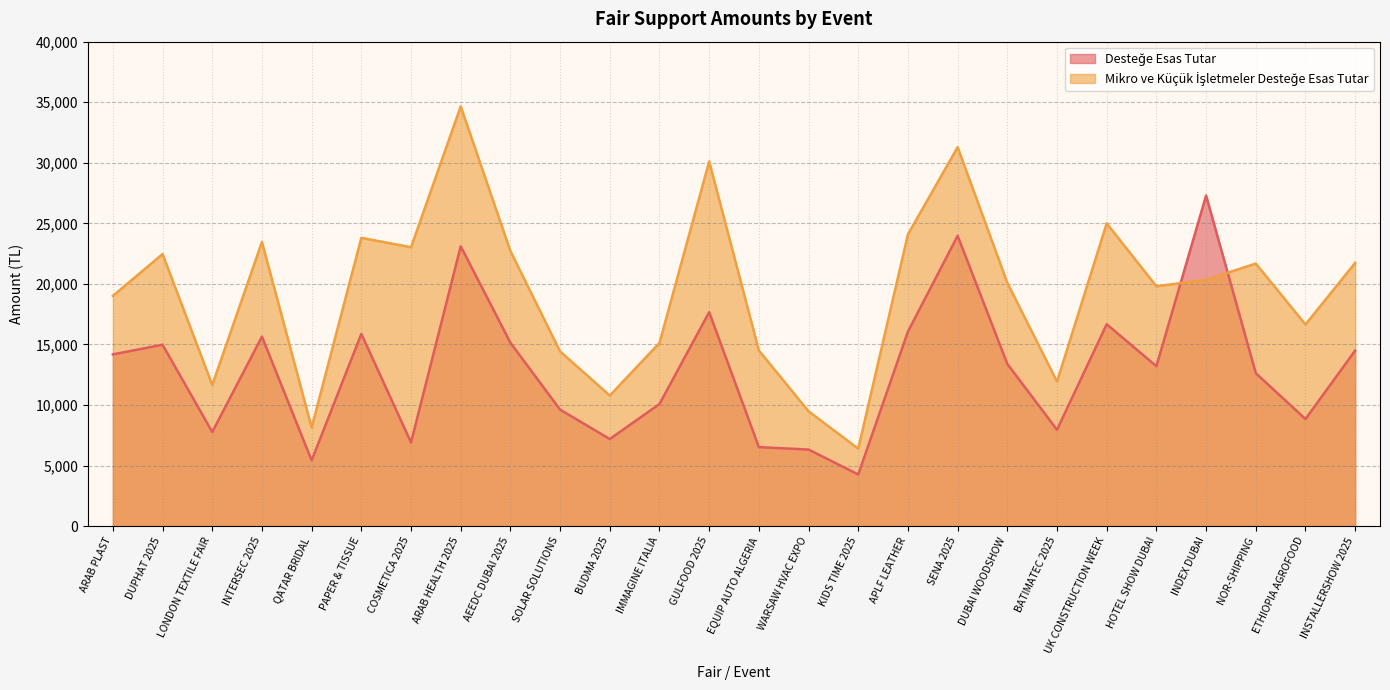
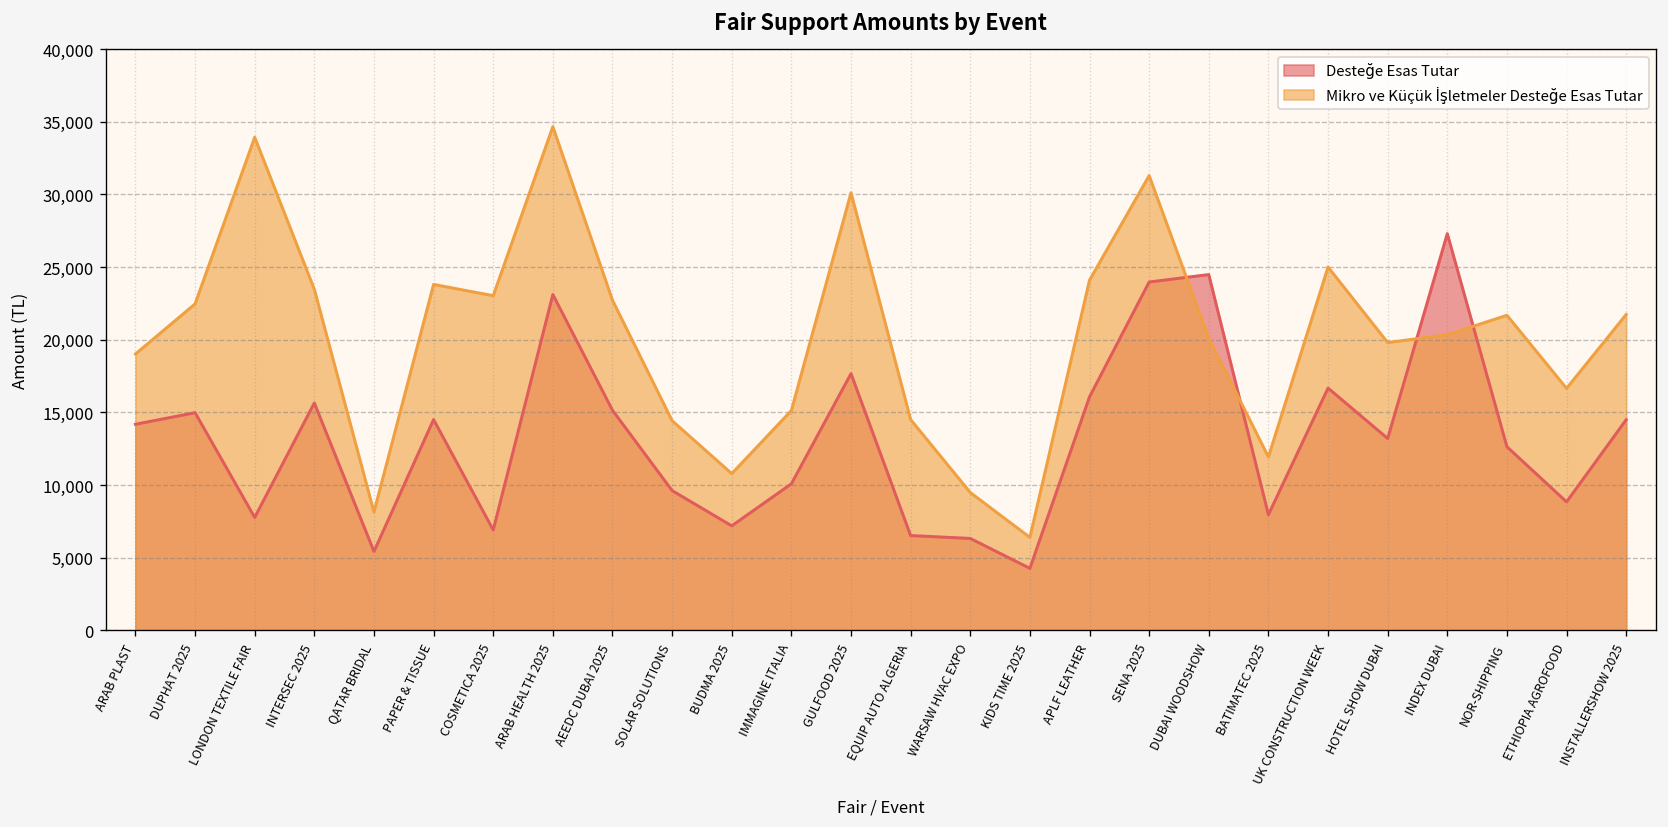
  {
    "Desteğe Esas Tutar": {
      "ARAB PLAST": "14,200",
      "DUPHAT 2025": "15,000",
      "LONDON TEXTILE FAIR": "7,800",
      "INTERSEC 2025": "15,600",
      "QATAR BRIDAL": "5,400",
-     "PAPER & TISSUE": "15,900",
+     "PAPER & TISSUE": "14,500",
      "COSMETICA 2025": "6,900",
      "ARAB HEALTH 2025": "23,100",
      "AEEDC DUBAI 2025": "15,100",
      "SOLAR SOLUTIONS": "9,600",
      "BUDMA 2025": "7,200",
      "IMMAGINE ITALIA": "10,100",
      "GULFOOD 2025": "17,700",
      "EQUIP AUTO ALGERIA": "6,500",
      "WARSAW HVAC EXPO": "6,300",
      "KIDS TIME 2025": "4,300",
      "APLF LEATHER": "16,100",
      "SENA 2025": "24,000",
-     "DUBAI WOODSHOW": "13,400",
+     "DUBAI WOODSHOW": "24,500",
      "BATIMATEC 2025": "8,000",
      "UK CONSTRUCTION WEEK": "16,700",
      "HOTEL SHOW DUBAI": "13,200",
      "INDEX DUBAI": "27,300",
      "NOR-SHIPPING": "12,600",
      "ETHIOPIA AGROFOOD": "8,800",
      "INSTALLERSHOW 2025": "14,500"
    },
    "Mikro ve Küçük İşletmeler Desteğe Esas Tutar": {
      "ARAB PLAST": "19,000",
      "DUPHAT 2025": "22,500",
-     "LONDON TEXTILE FAIR": "11,600",
+     "LONDON TEXTILE FAIR": "33,900",
      "INTERSEC 2025": "23,500",
      "QATAR BRIDAL": "8,100",
      "PAPER & TISSUE": "23,800",
      "COSMETICA 2025": "23,000",
      "ARAB HEALTH 2025": "34,700",
      "AEEDC DUBAI 2025": "22,700",
      "SOLAR SOLUTIONS": "14,400",
      "BUDMA 2025": "10,800",
      "IMMAGINE ITALIA": "15,100",
      "GULFOOD 2025": "30,100",
      "EQUIP AUTO ALGERIA": "14,500",
      "WARSAW HVAC EXPO": "9,500",
      "KIDS TIME 2025": "6,400",
      "APLF LEATHER": "24,100",
      "SENA 2025": "31,300",
      "DUBAI WOODSHOW": "20,100",
      "BATIMATEC 2025": "11,900",
      "UK CONSTRUCTION WEEK": "25,000",
      "HOTEL SHOW DUBAI": "19,800",
      "INDEX DUBAI": "20,300",
      "NOR-SHIPPING": "21,700",
      "ETHIOPIA AGROFOOD": "16,600",
      "INSTALLERSHOW 2025": "21,700"
    }
  }
